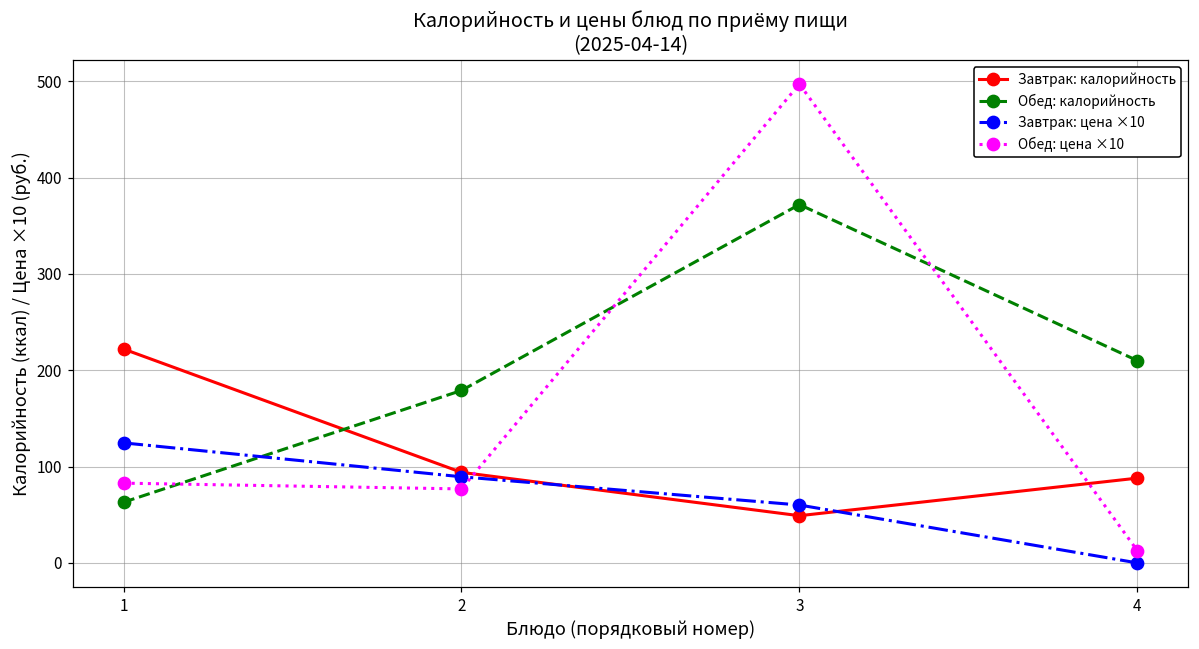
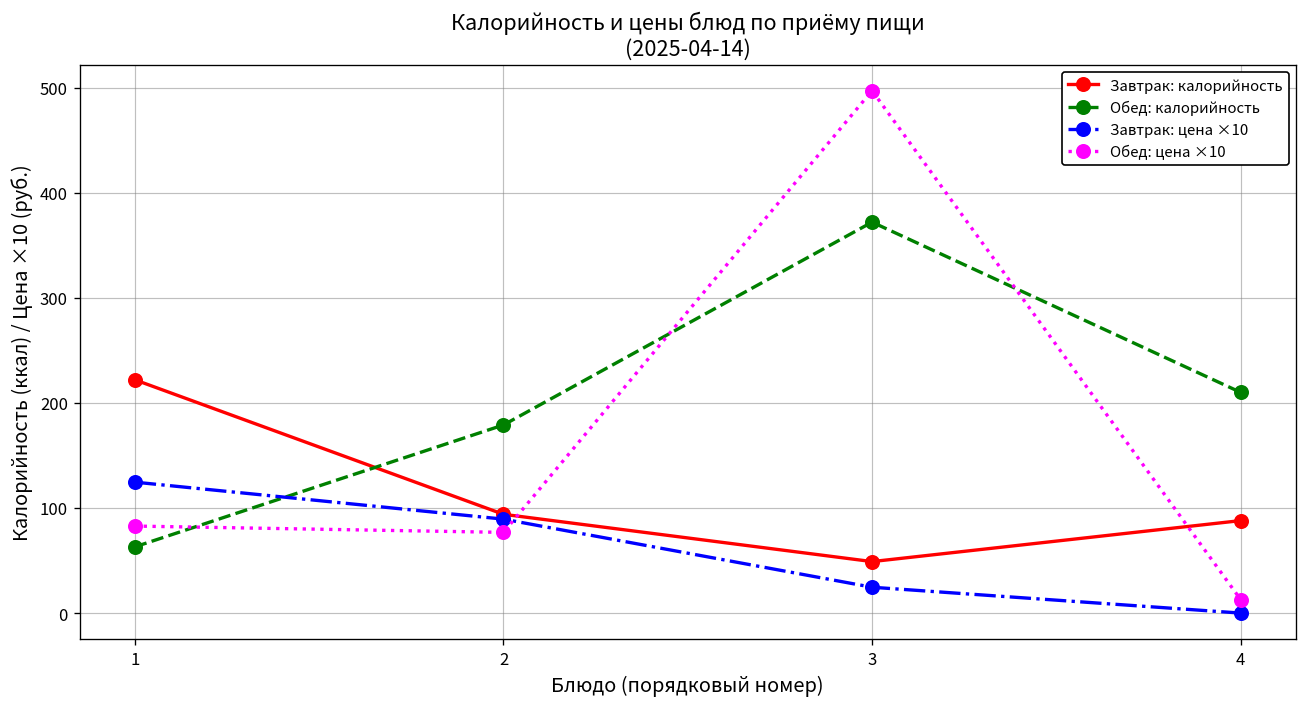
  {
    "Завтрак: калорийность": {
      "1": 220,
      "2": 90,
      "3": 50,
      "4": 90
    },
    "Обед: калорийность": {
      "1": 60,
      "2": 180,
      "3": 370,
      "4": 210
    },
    "Завтрак: цена ×10": {
      "1": 120,
      "2": 90,
-     "3": 60,
+     "3": 20,
      "4": 0
    },
    "Обед: цена ×10": {
      "1": 80,
      "2": 80,
      "3": 500,
      "4": 10
    }
  }
